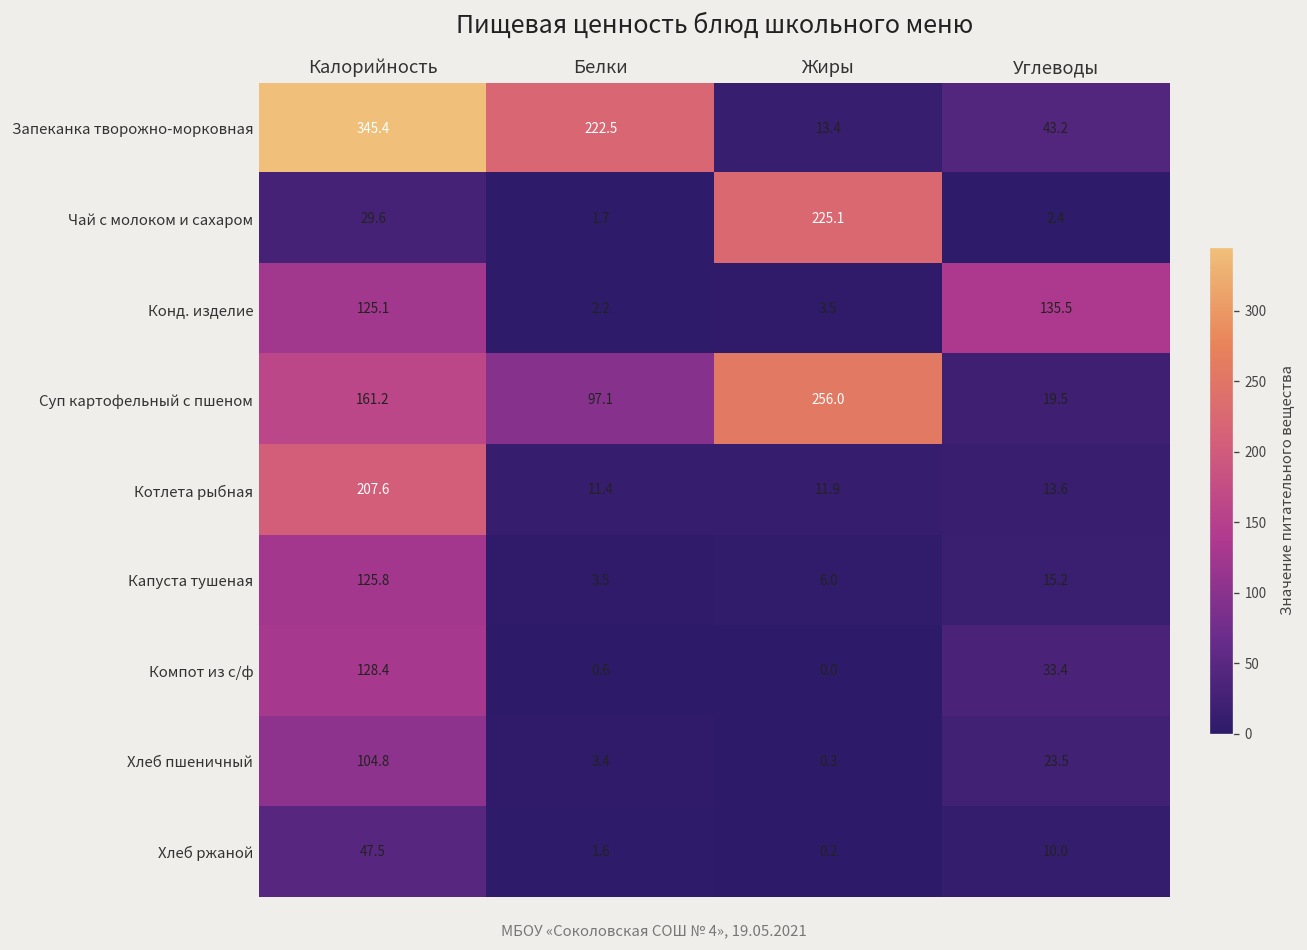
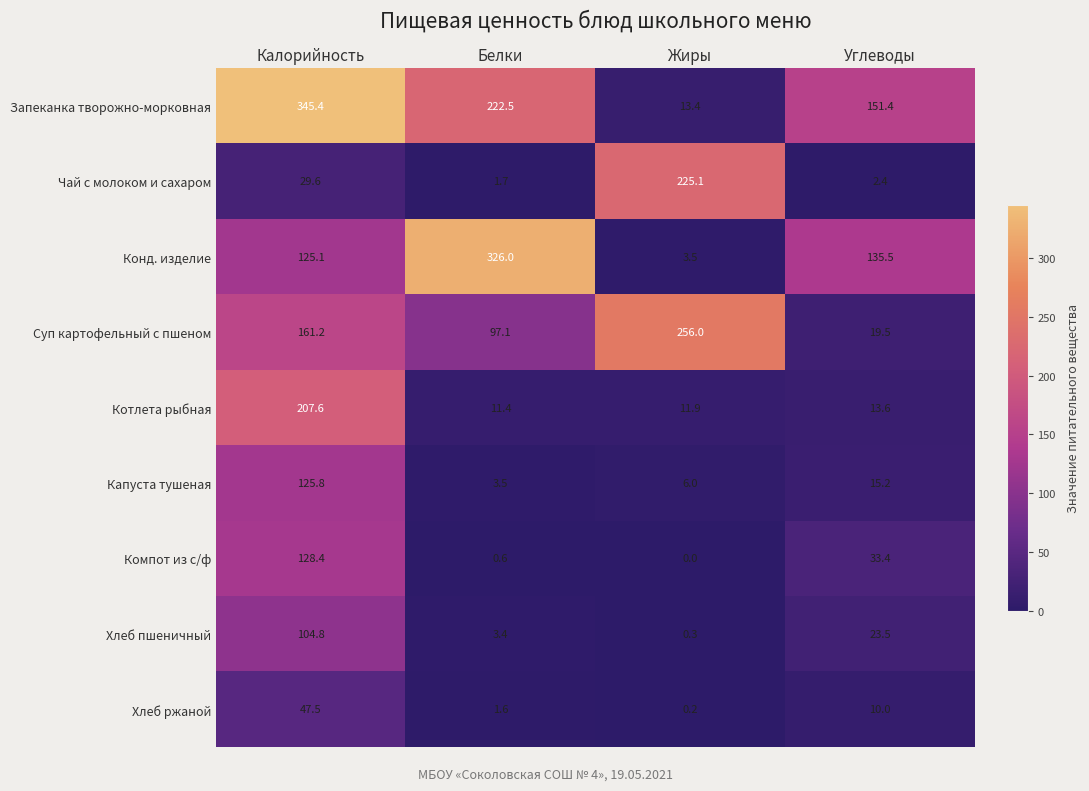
  {
    "Запеканка творожно-морковная": {
      "Калорийность": 345.4,
      "Белки": 222.5,
      "Жиры": 13.4,
-     "Углеводы": 43.2
+     "Углеводы": 151.4
    },
    "Чай с молоком и сахаром": {
      "Калорийность": 29.6,
      "Белки": 1.7,
      "Жиры": 225.1,
      "Углеводы": 2.4
    },
    "Конд. изделие": {
      "Калорийность": 125.1,
-     "Белки": 2.2,
+     "Белки": 326.0,
      "Жиры": 3.5,
      "Углеводы": 135.5
    },
    "Суп картофельный с пшеном": {
      "Калорийность": 161.2,
      "Белки": 97.1,
      "Жиры": 256.0,
      "Углеводы": 19.5
    },
    "Котлета рыбная": {
      "Калорийность": 207.6,
      "Белки": 11.4,
      "Жиры": 11.9,
      "Углеводы": 13.6
    },
    "Капуста тушеная": {
      "Калорийность": 125.8,
      "Белки": 3.5,
      "Жиры": 6.0,
      "Углеводы": 15.2
    },
    "Компот из с/ф": {
      "Калорийность": 128.4,
      "Белки": 0.6,
      "Жиры": 0.0,
      "Углеводы": 33.4
    },
    "Хлеб пшеничный": {
      "Калорийность": 104.8,
      "Белки": 3.4,
      "Жиры": 0.3,
      "Углеводы": 23.5
    },
    "Хлеб ржаной": {
      "Калорийность": 47.5,
      "Белки": 1.6,
      "Жиры": 0.2,
      "Углеводы": 10.0
    }
  }
